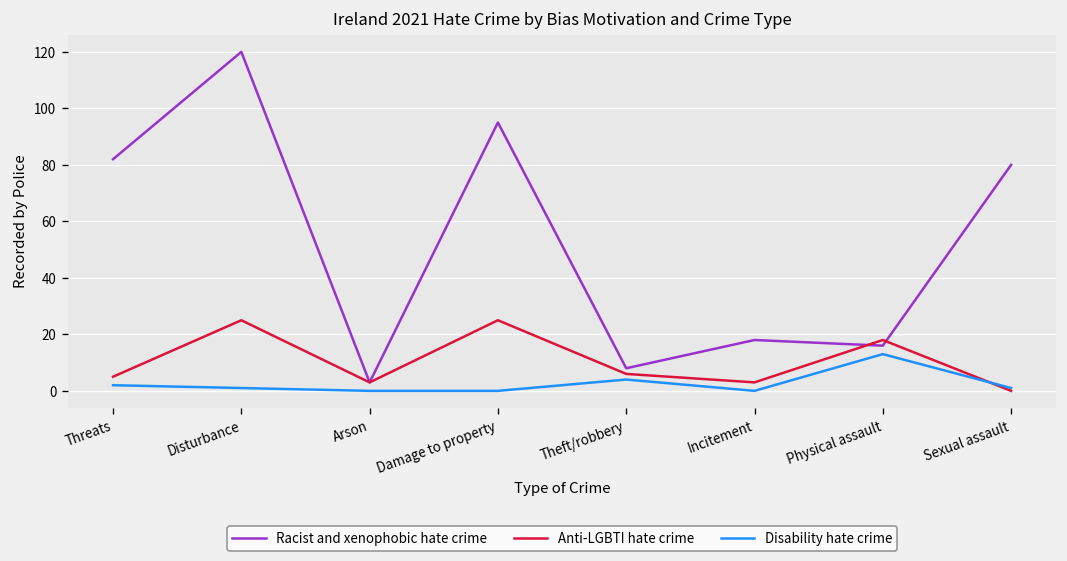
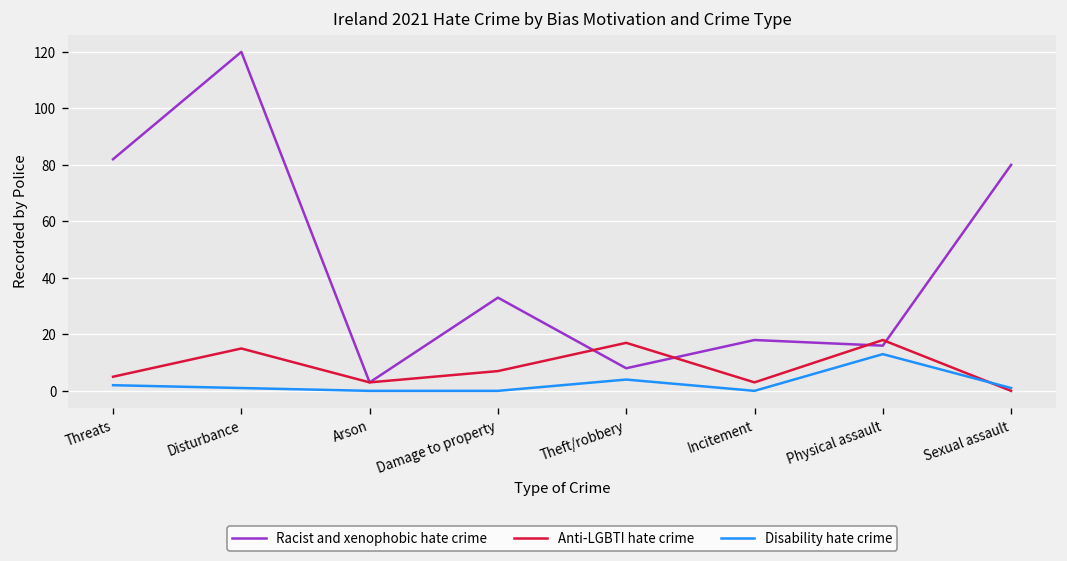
  {
    "Racist and xenophobic hate crime": {
      "Threats": 82,
      "Disturbance": 120,
-     "Damage to property": 95,
+     "Damage to property": 33,
      "Theft/robbery": 8,
      "Incitement": 18,
      "Physical assault": 16,
      "Sexual assault": 80
    },
    "Anti-LGBTI hate crime": {
      "Threats": 5,
-     "Disturbance": 25,
-     "Damage to property": 25,
-     "Theft/robbery": 6,
+     "Disturbance": 15,
+     "Damage to property": 7,
+     "Theft/robbery": 17,
      "Incitement": 3,
      "Physical assault": 18
    },
    "Disability hate crime": {
      "Threats": 2,
      "Disturbance": 1,
      "Arson": 0,
      "Damage to property": 0,
      "Theft/robbery": 4,
      "Incitement": 0,
      "Physical assault": 13
    }
  }
